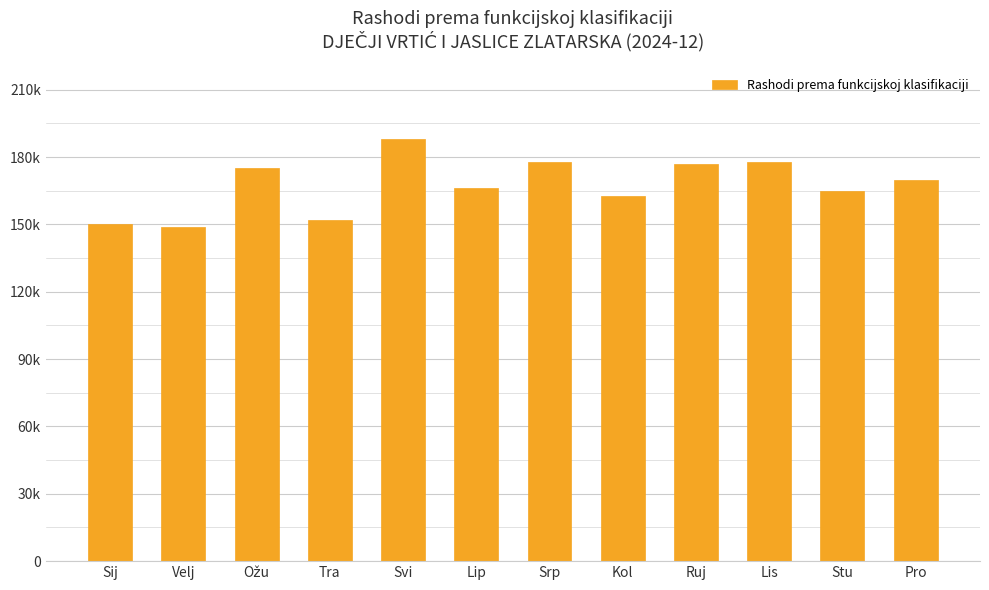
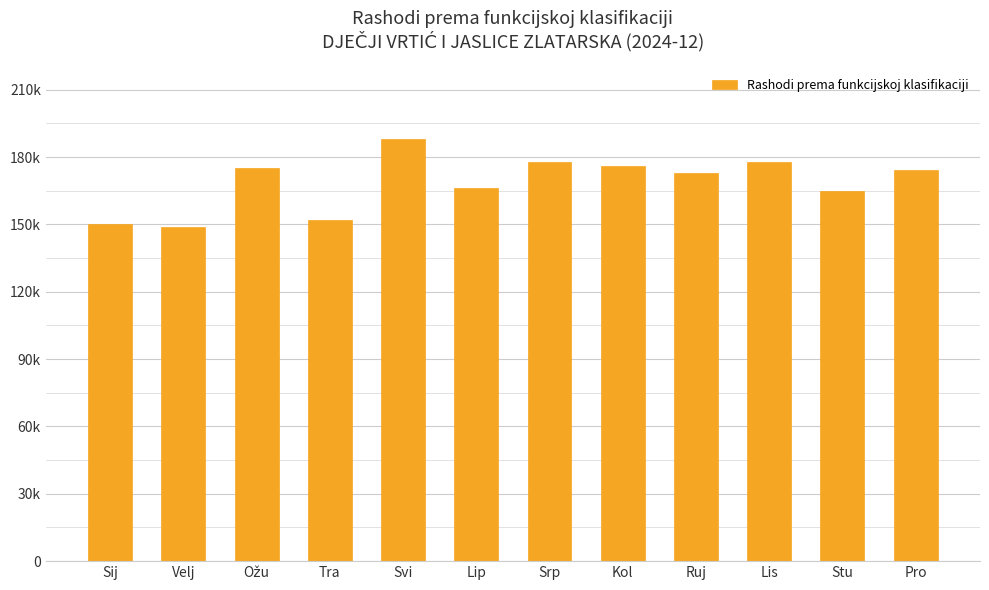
  {
    "Sij": 150000,
    "Velj": 149000,
    "Ožu": 175000,
    "Tra": 152000,
    "Svi": 188000,
    "Lip": 166000,
    "Srp": 178000,
-   "Kol": 162000,
-   "Ruj": 177000,
+   "Kol": 176000,
+   "Ruj": 173000,
    "Lis": 178000,
    "Stu": 165000,
-   "Pro": 170000
+   "Pro": 174000
  }
